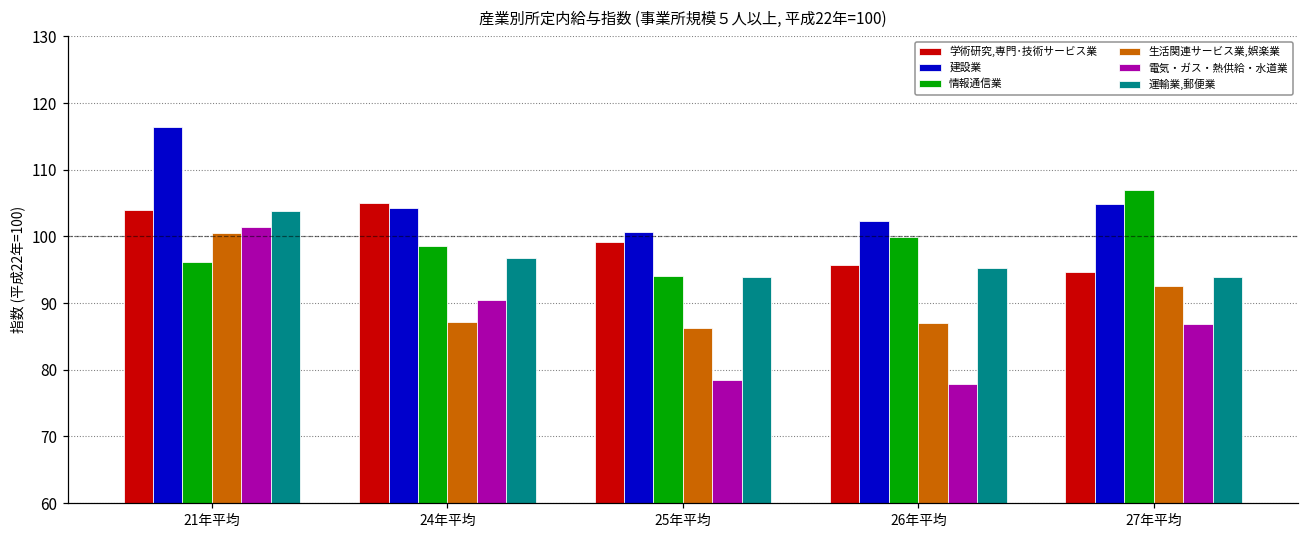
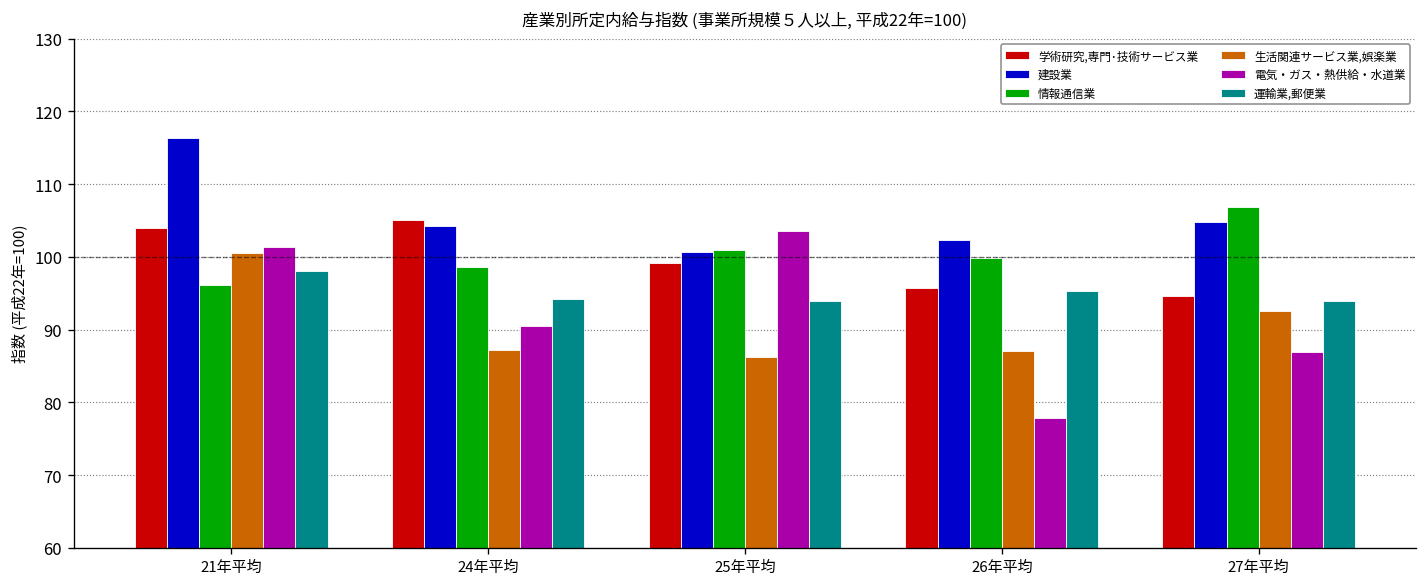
  {
    "学術研究,専門･技術サービス業": {
      "21年平均": 104,
      "24年平均": 105,
      "25年平均": 99,
      "26年平均": 96,
      "27年平均": 95
    },
    "建設業": {
      "21年平均": 116,
      "24年平均": 104,
      "25年平均": 101,
      "26年平均": 102,
      "27年平均": 105
    },
    "情報通信業": {
      "21年平均": 96,
      "24年平均": 99,
-     "25年平均": 94,
+     "25年平均": 101,
      "26年平均": 100,
      "27年平均": 107
    },
    "生活関連サービス業,娯楽業": {
      "21年平均": 101,
      "24年平均": 87,
      "25年平均": 86,
      "26年平均": 87,
      "27年平均": 93
    },
    "電気・ガス・熱供給・水道業": {
      "21年平均": 101,
      "24年平均": 91,
-     "25年平均": 78,
+     "25年平均": 104,
      "26年平均": 78,
      "27年平均": 87
    },
    "運輸業,郵便業": {
-     "21年平均": 104,
-     "24年平均": 97,
+     "21年平均": 98,
+     "24年平均": 94,
      "25年平均": 94,
      "26年平均": 95,
      "27年平均": 94
    }
  }
